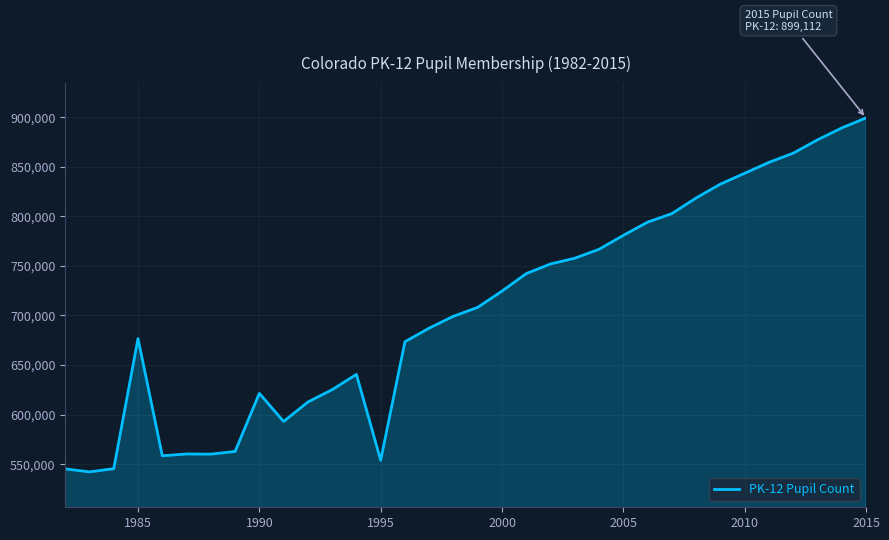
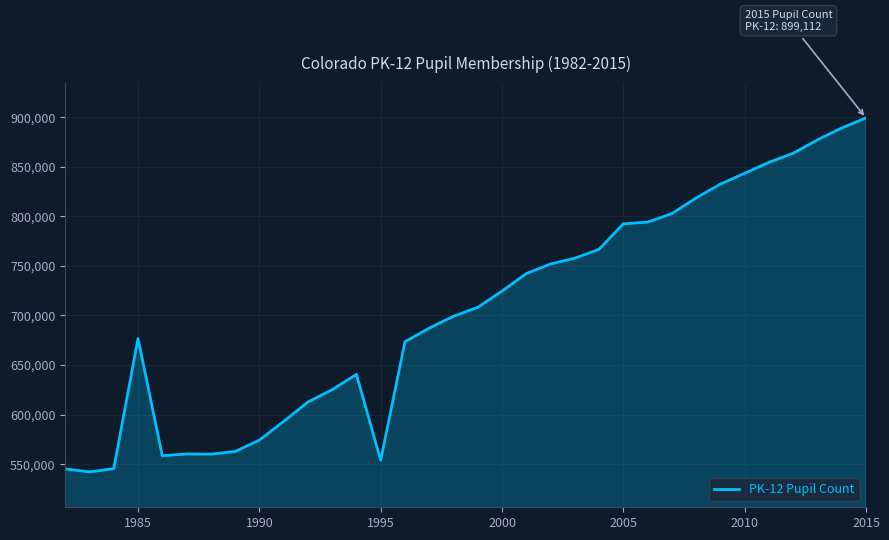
  {
    "1985": "680,000",
-   "1990": "620,000",
+   "1990": "570,000",
    "1995": "550,000",
    "2000": "720,000",
-   "2005": "780,000",
+   "2005": "790,000",
    "2010": "840,000"
  }
